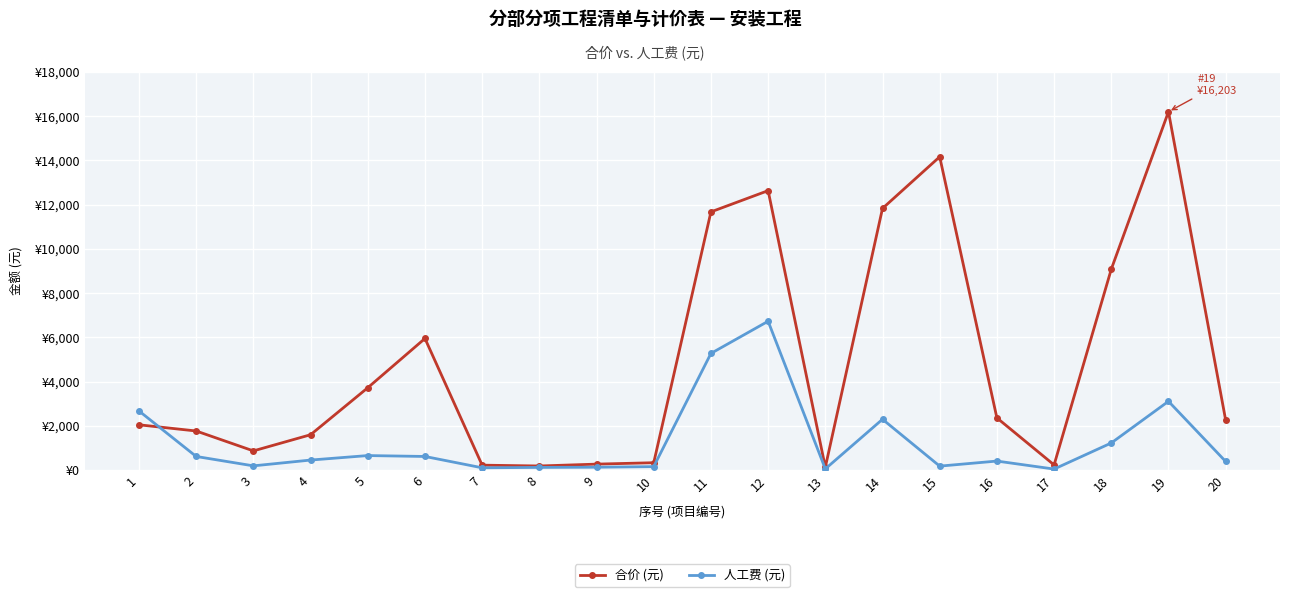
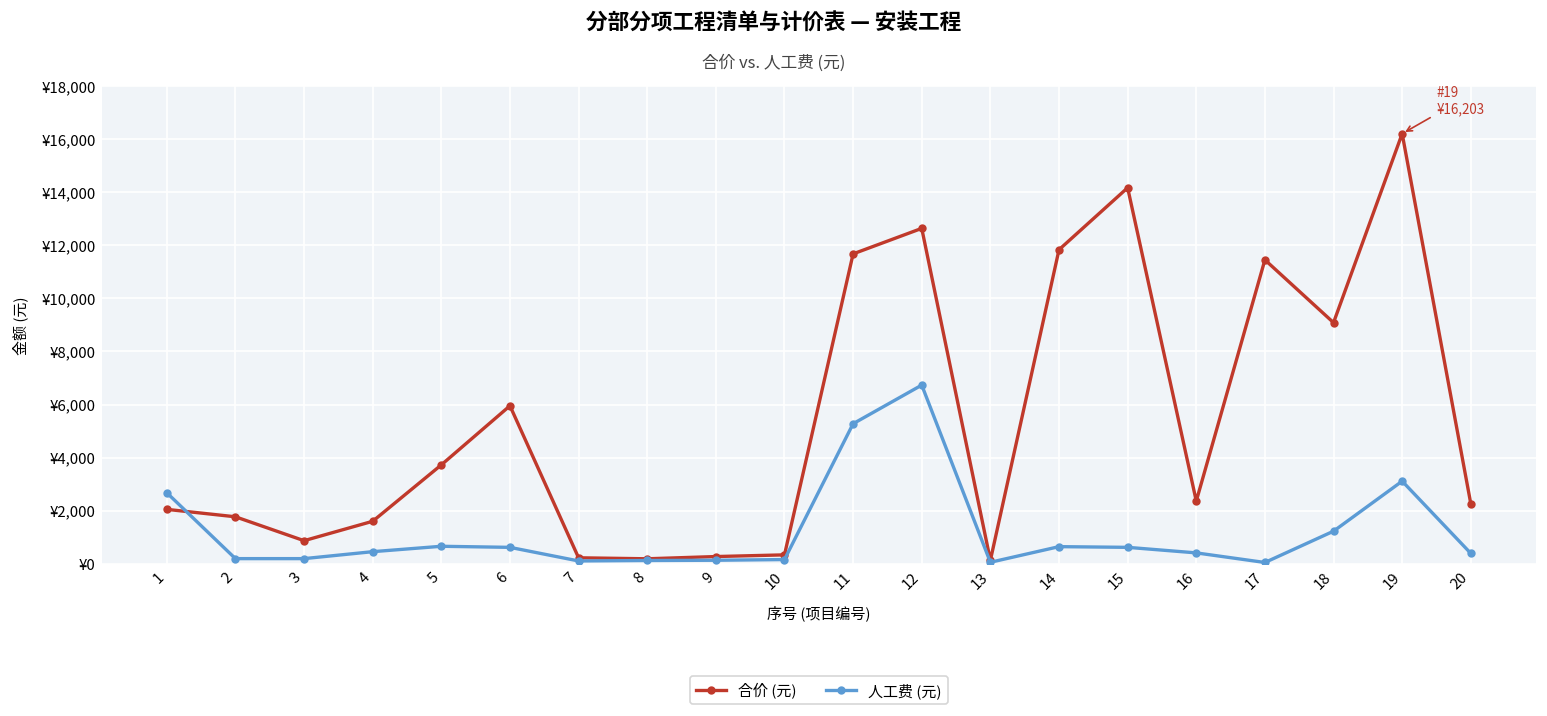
  {
    "合价 (元)": {
      "1": "¥2,100",
      "2": "¥1,800",
      "3": "¥900",
      "4": "¥1,600",
      "5": "¥3,700",
      "6": "¥6,000",
      "7": "¥200",
      "9": "¥300",
      "10": "¥300",
      "11": "¥11,700",
      "12": "¥12,600",
      "14": "¥11,800",
      "15": "¥14,200",
      "16": "¥2,400",
-     "17": "¥200",
+     "17": "¥11,500",
      "18": "¥9,100",
      "20": "¥2,300"
    },
    "人工费 (元)": {
      "1": "¥2,700",
-     "2": "¥600",
+     "2": "¥200",
      "3": "¥200",
      "4": "¥500",
      "5": "¥700",
      "6": "¥600",
      "7": "¥100",
      "9": "¥100",
      "10": "¥200",
      "11": "¥5,300",
      "12": "¥6,700",
-     "14": "¥2,300",
-     "15": "¥200",
+     "14": "¥600",
+     "15": "¥600",
      "16": "¥400",
      "17": "¥0",
      "18": "¥1,200",
      "19": "¥3,100",
      "20": "¥400"
    }
  }
